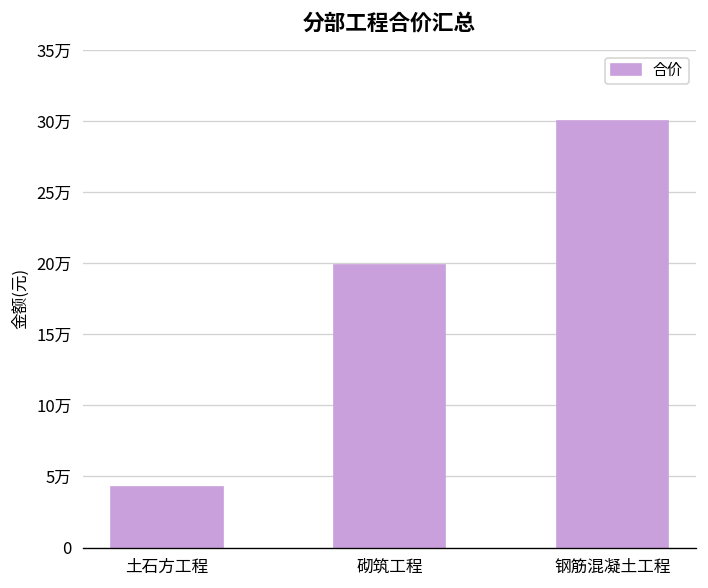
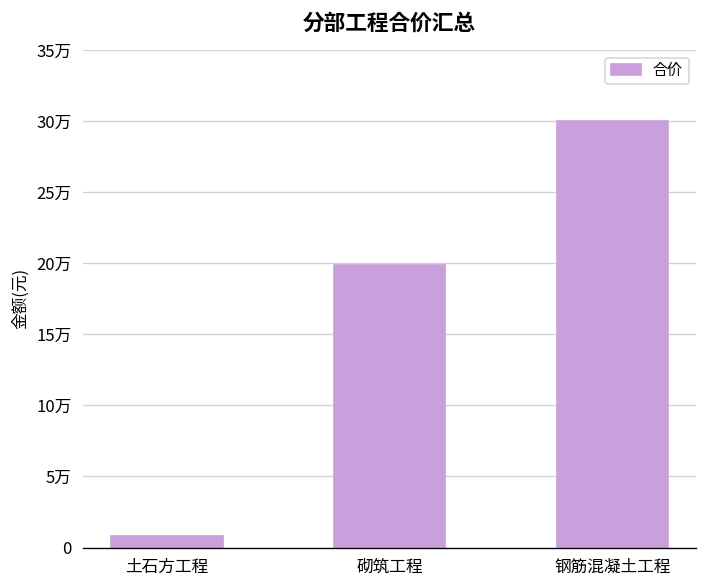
  {
-   "土石方工程": "4.2万",
+   "土石方工程": "0.8万",
    "砌筑工程": "19.9万",
    "钢筋混凝土工程": "30.0万"
  }
